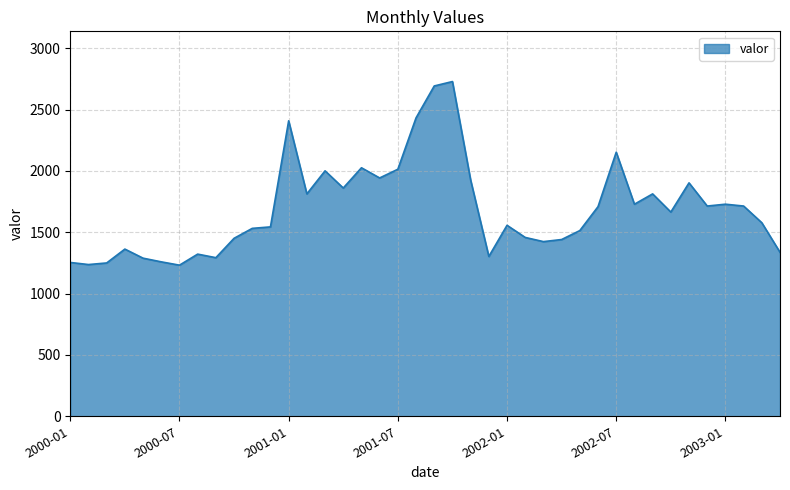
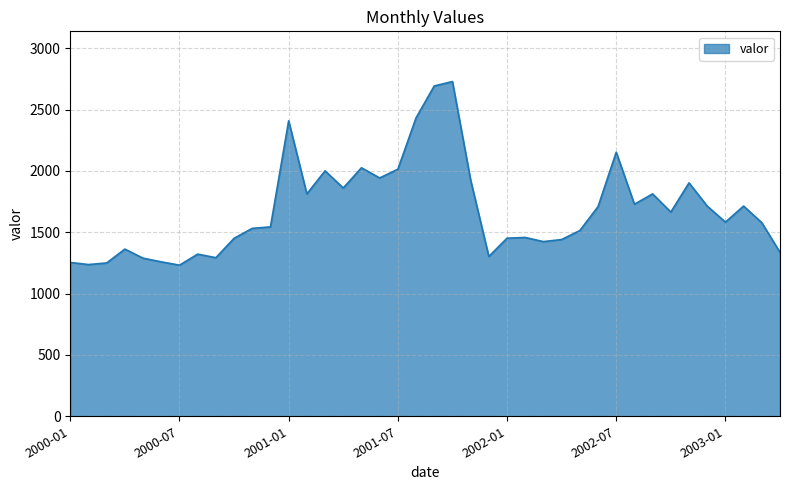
  {
    "2000-01": 1250,
    "2000-07": 1230,
    "2001-01": 2410,
    "2001-07": 2010,
-   "2002-01": 1560,
+   "2002-01": 1450,
    "2002-07": 2150,
-   "2003-01": 1730
+   "2003-01": 1580
  }
